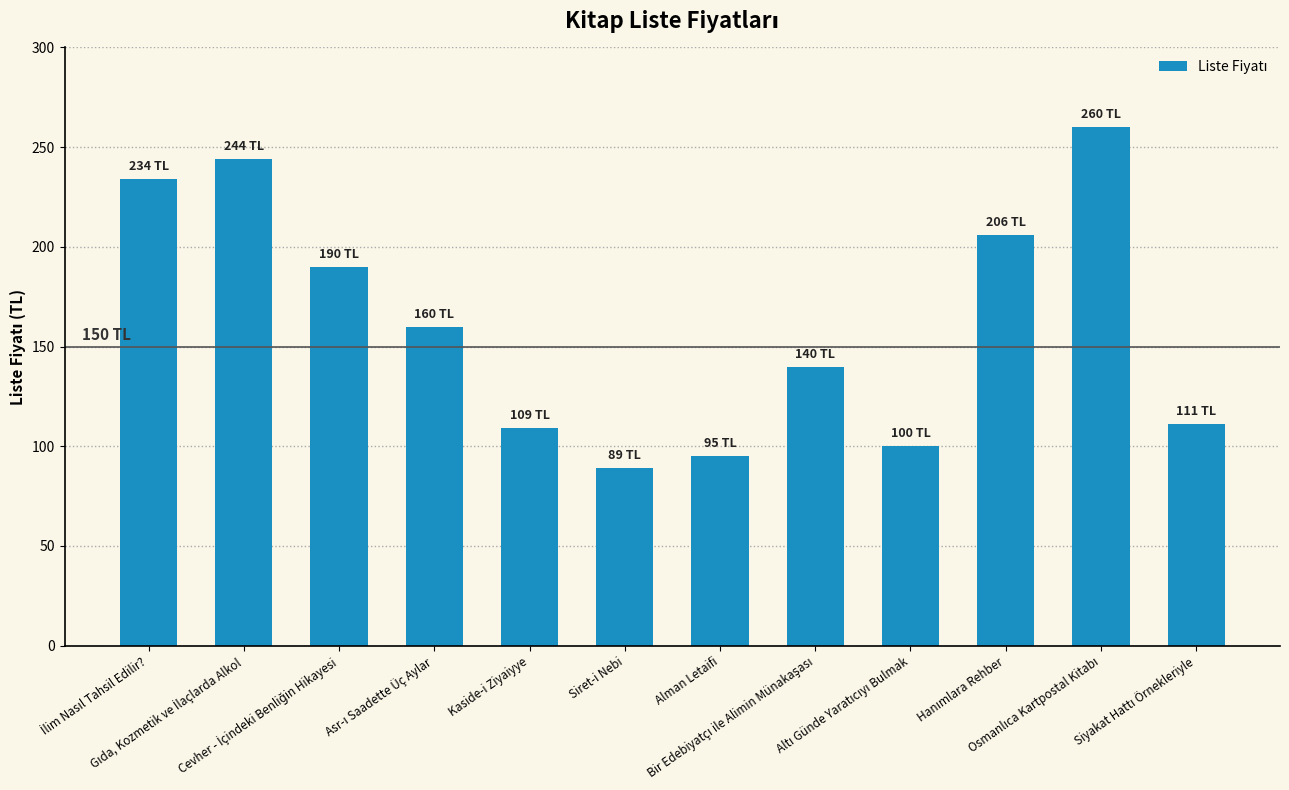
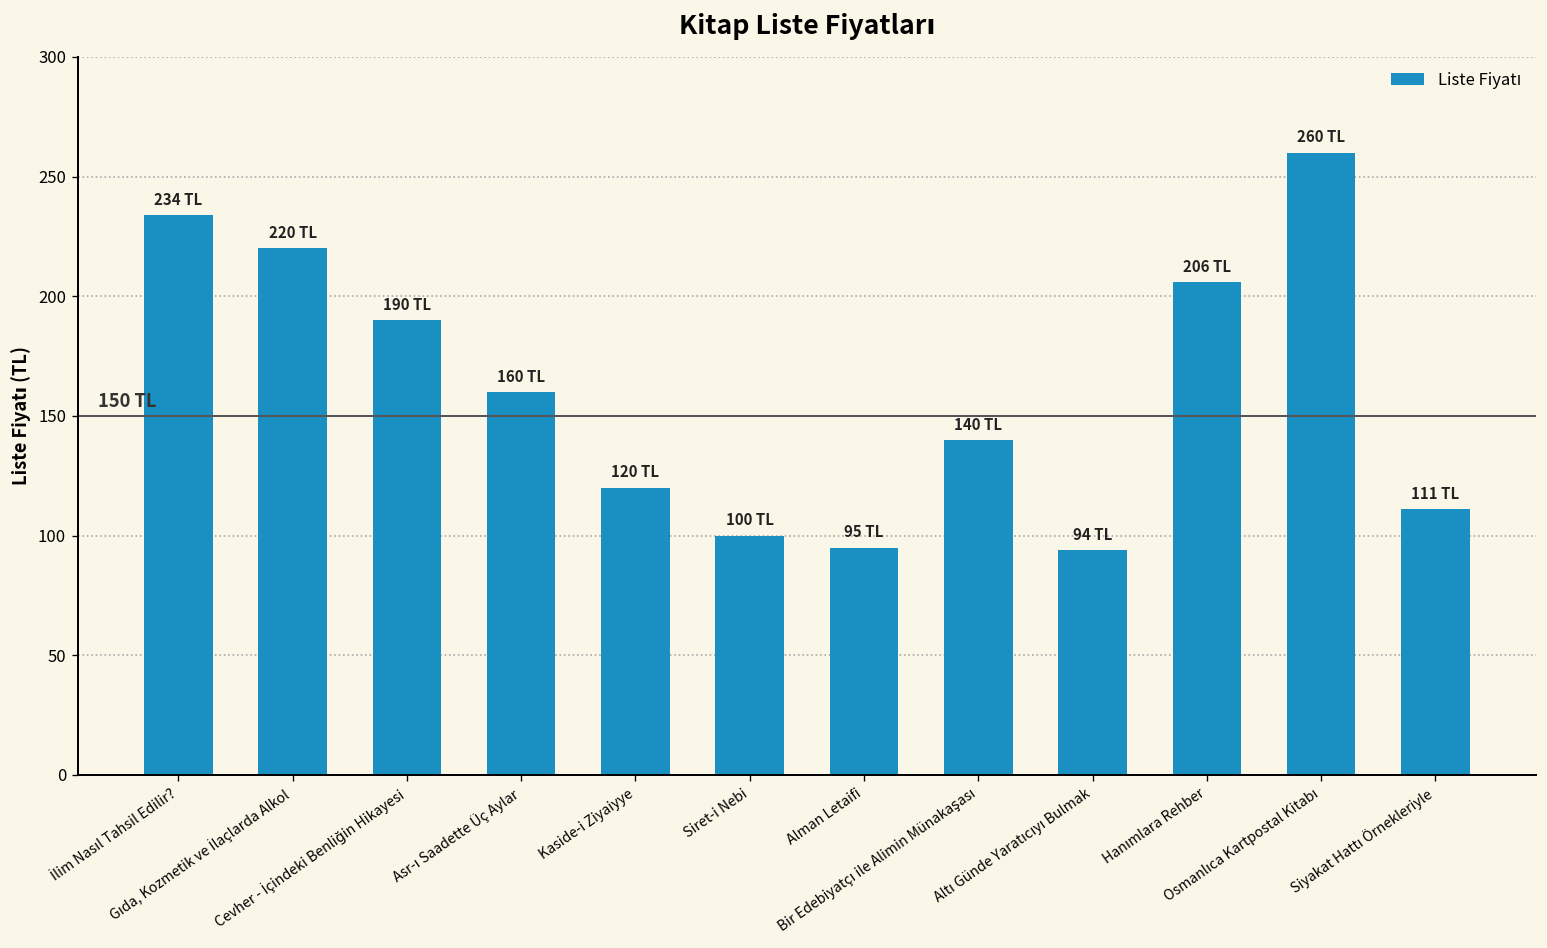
  {
    "İlim Nasıl Tahsil Edilir?": 234,
-   "Gıda, Kozmetik ve İlaçlarda Alkol": 244,
+   "Gıda, Kozmetik ve İlaçlarda Alkol": 220,
    "Cevher - İçindeki Benliğin Hikayesi": 190,
    "Asr-ı Saadette Üç Aylar": 160,
-   "Kaside-i Ziyaiyye": 109,
-   "Siret-i Nebi": 89,
+   "Kaside-i Ziyaiyye": 120,
+   "Siret-i Nebi": 100,
    "Alman Letaifi": 95,
    "Bir Edebiyatçı ile Alimin Münakaşası": 140,
-   "Altı Günde Yaratıcıyı Bulmak": 100,
+   "Altı Günde Yaratıcıyı Bulmak": 94,
    "Hanımlara Rehber": 206,
    "Osmanlıca Kartpostal Kitabı": 260,
    "Siyakat Hattı Örnekleriyle": 111
  }
